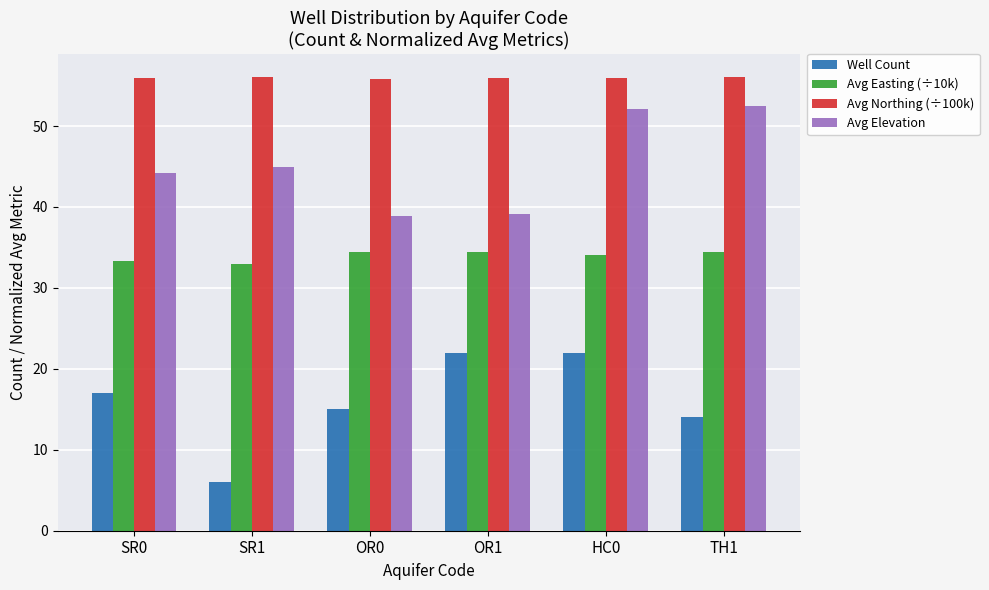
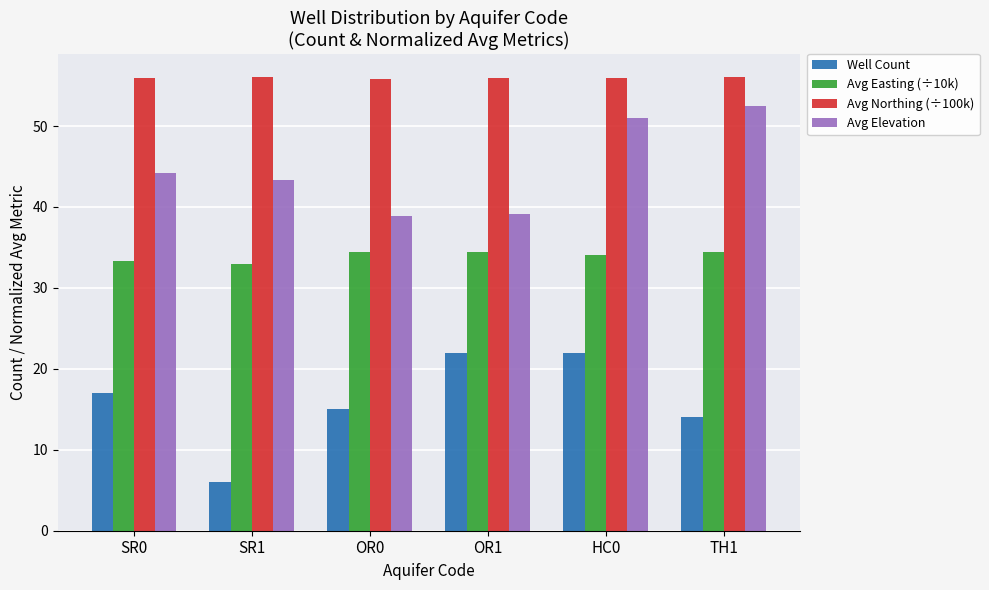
  {
    "Well Count": {
      "SR0": 17,
      "SR1": 6,
      "OR0": 15,
      "OR1": 22,
      "HC0": 22,
      "TH1": 14
    },
    "Avg Easting (÷10k)": {
      "SR0": 33,
      "SR1": 33,
      "OR0": 34,
      "OR1": 34,
      "HC0": 34,
      "TH1": 34
    },
    "Avg Northing (÷100k)": {
      "SR0": 56,
      "SR1": 56,
      "OR0": 56,
      "OR1": 56,
      "HC0": 56,
      "TH1": 56
    },
    "Avg Elevation": {
      "SR0": 44,
-     "SR1": 45,
+     "SR1": 43,
      "OR0": 39,
      "OR1": 39,
-     "HC0": 52,
+     "HC0": 51,
      "TH1": 53
    }
  }
